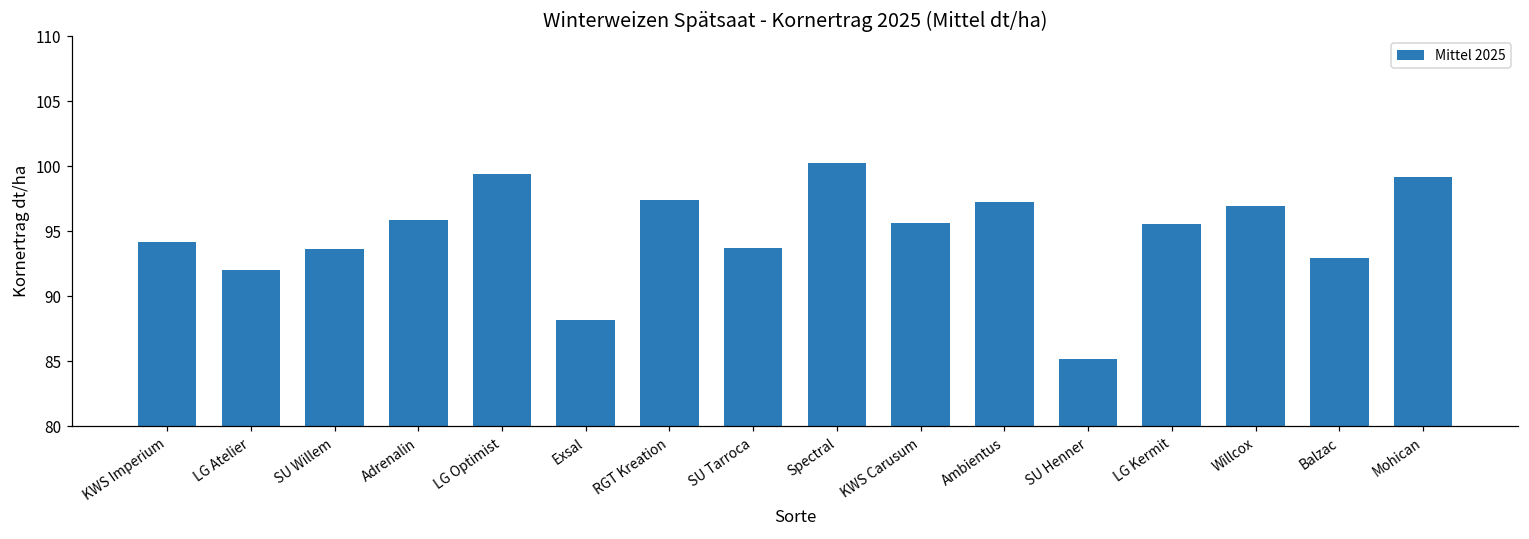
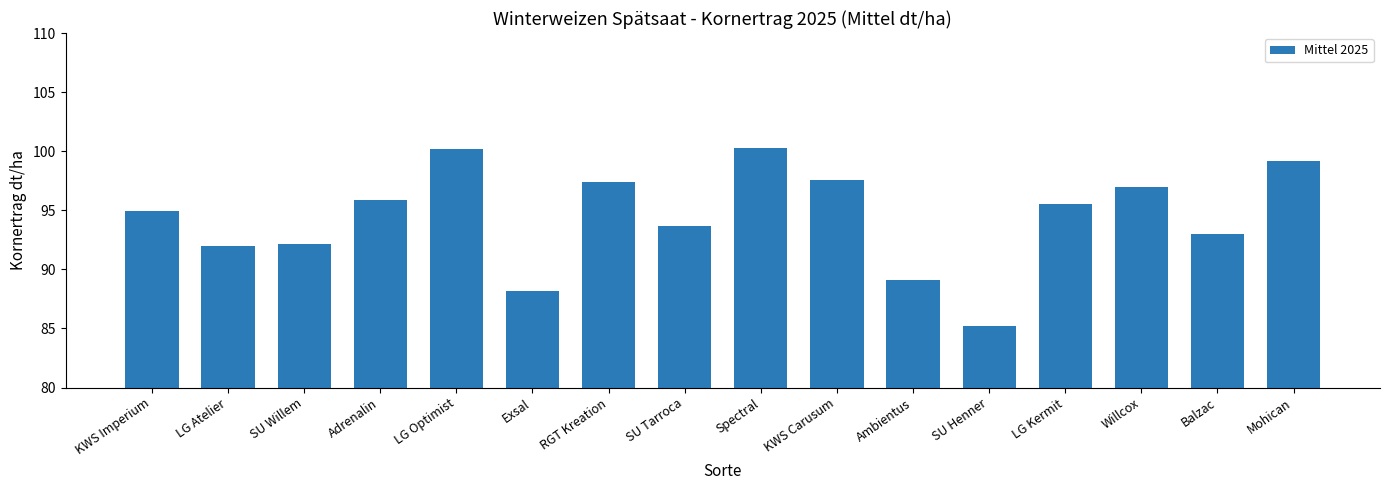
  {
-   "KWS Imperium": 94.2,
+   "KWS Imperium": 94.9,
    "LG Atelier": 92.0,
-   "SU Willem": 93.7,
+   "SU Willem": 92.1,
    "Adrenalin": 95.8,
-   "LG Optimist": 99.4,
+   "LG Optimist": 100.2,
    "Exsal": 88.2,
    "RGT Kreation": 97.4,
    "SU Tarroca": 93.7,
    "Spectral": 100.3,
-   "KWS Carusum": 95.6,
-   "Ambientus": 97.3,
+   "KWS Carusum": 97.6,
+   "Ambientus": 89.1,
    "SU Henner": 85.2,
    "LG Kermit": 95.5,
    "Willcox": 97.0,
    "Balzac": 93.0,
    "Mohican": 99.2
  }
